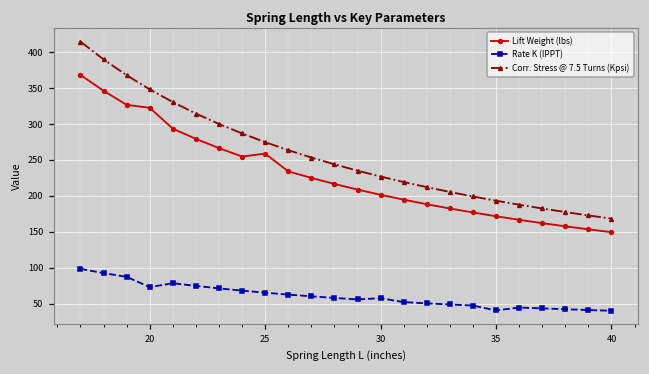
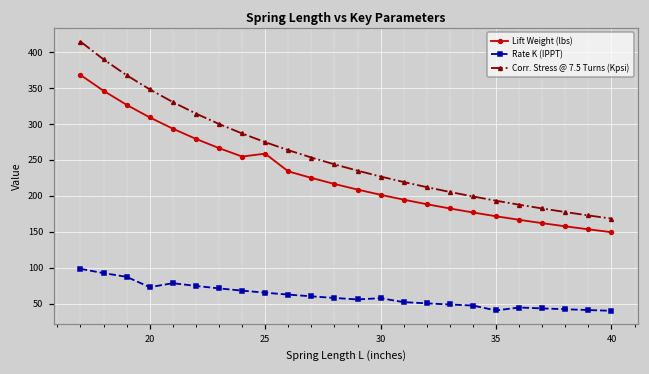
  {
    "Lift Weight (lbs)": {
-     "20": 320,
+     "20": 310,
      "25": 260,
      "30": 200,
      "35": 170,
      "40": 150
    },
    "Rate K (IPPT)": {
      "20": 70,
      "25": 70,
      "30": 60,
      "35": 40,
      "40": 40
    },
    "Corr. Stress @ 7.5 Turns (Kpsi)": {
      "20": 350,
      "25": 270,
      "30": 230,
      "35": 190,
      "40": 170
    }
  }
